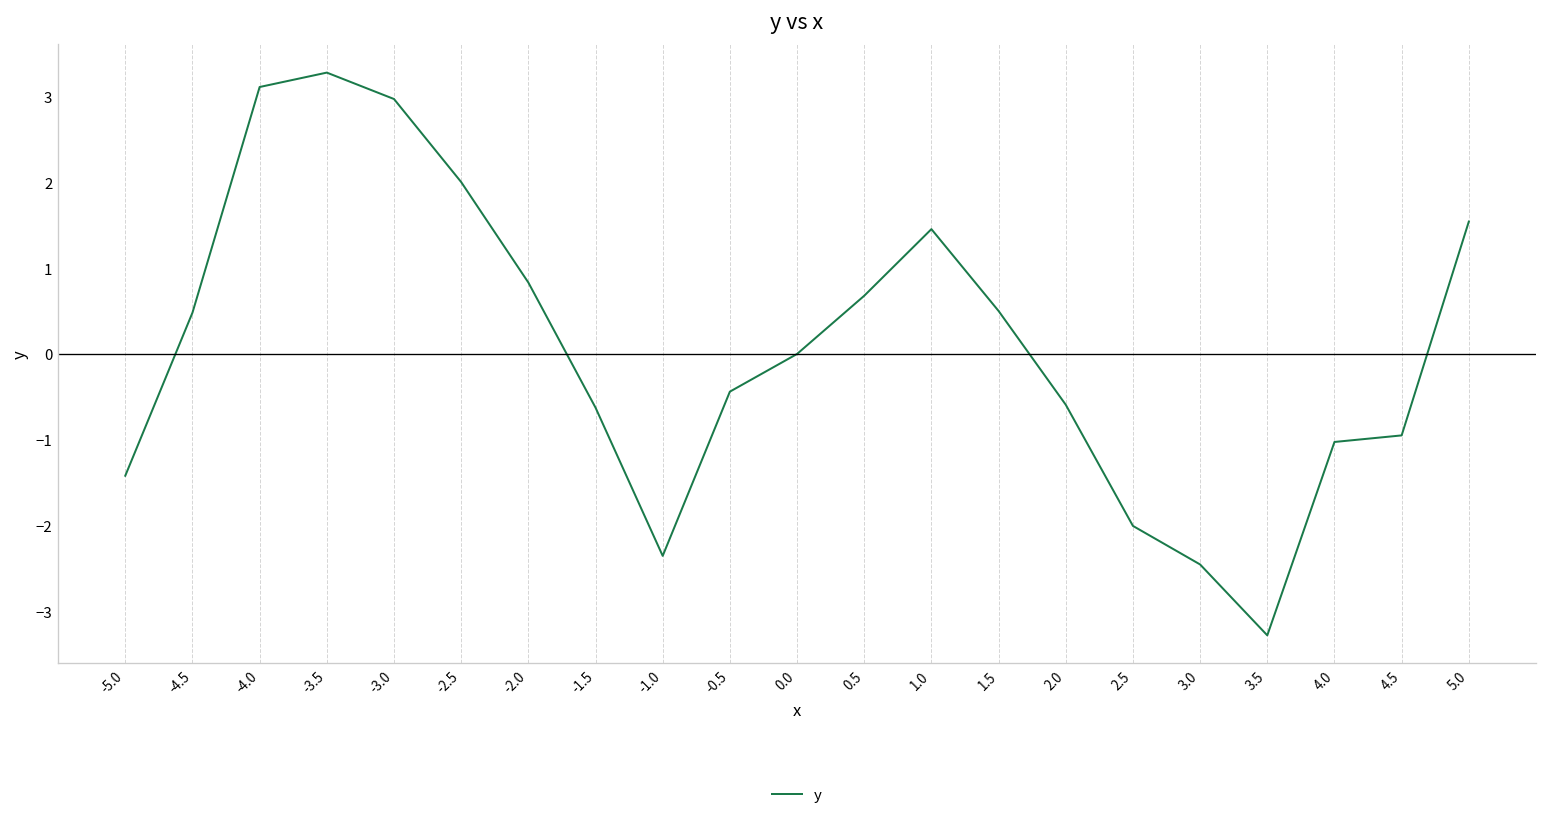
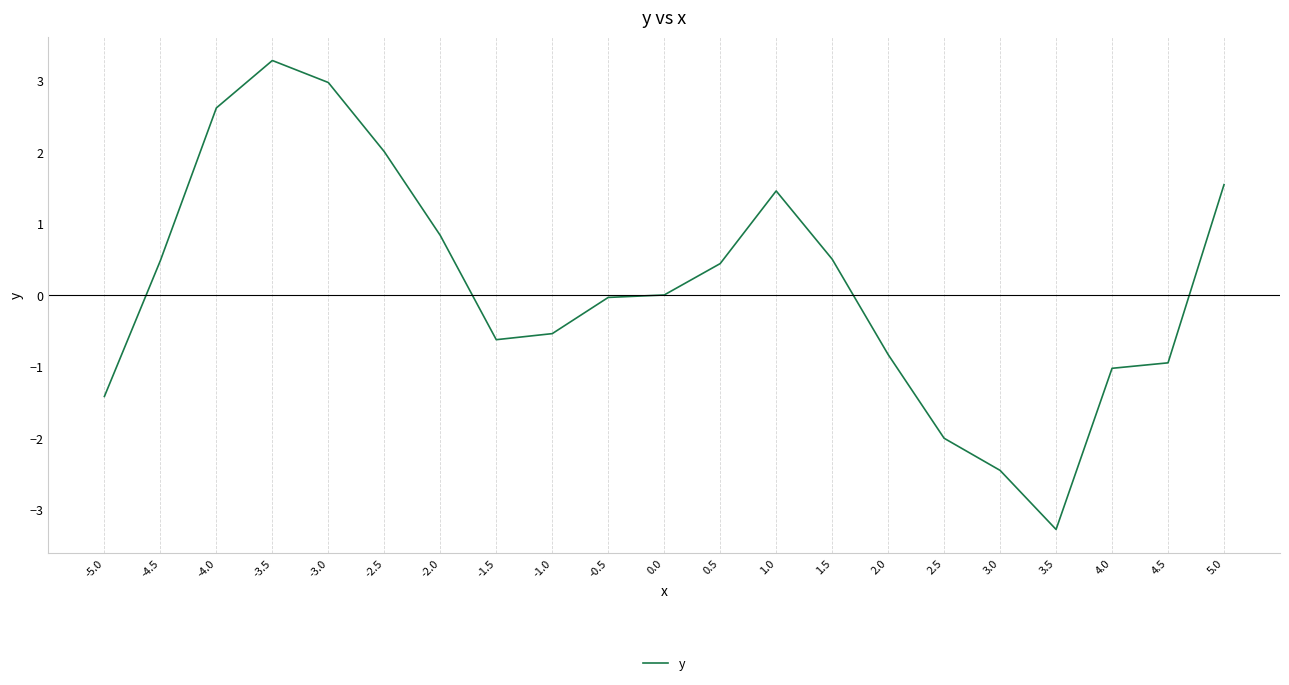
  {
    "-5.0": -1.4,
    "-4.5": 0.5,
-   "-4.0": 3.1,
+   "-4.0": 2.6,
    "-3.5": 3.3,
    "-3.0": 3.0,
    "-2.5": 2.0,
    "-2.0": 0.8,
    "-1.5": -0.6,
-   "-1.0": -2.4,
-   "-0.5": -0.4,
+   "-1.0": -0.5,
+   "-0.5": 0.0,
    "0.0": 0.0,
-   "0.5": 0.7,
+   "0.5": 0.4,
    "1.0": 1.5,
    "1.5": 0.5,
-   "2.0": -0.6,
+   "2.0": -0.8,
    "2.5": -2.0,
    "3.0": -2.5,
    "3.5": -3.3,
    "4.0": -1.0,
    "4.5": -0.9,
    "5.0": 1.5
  }
